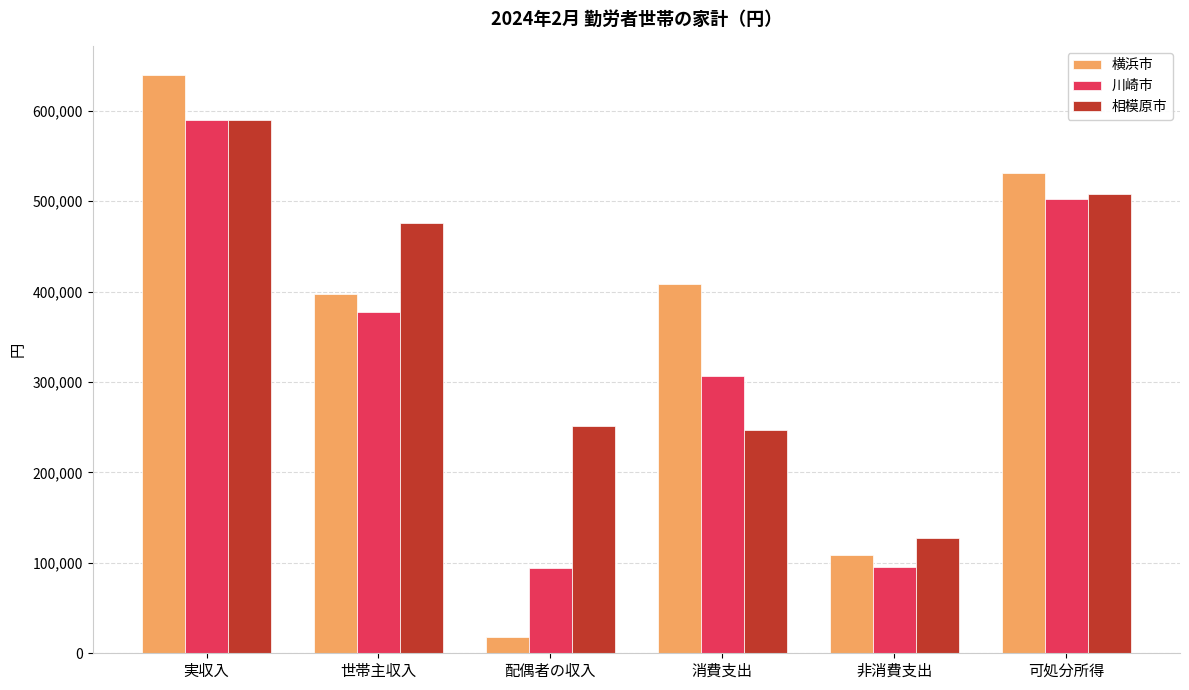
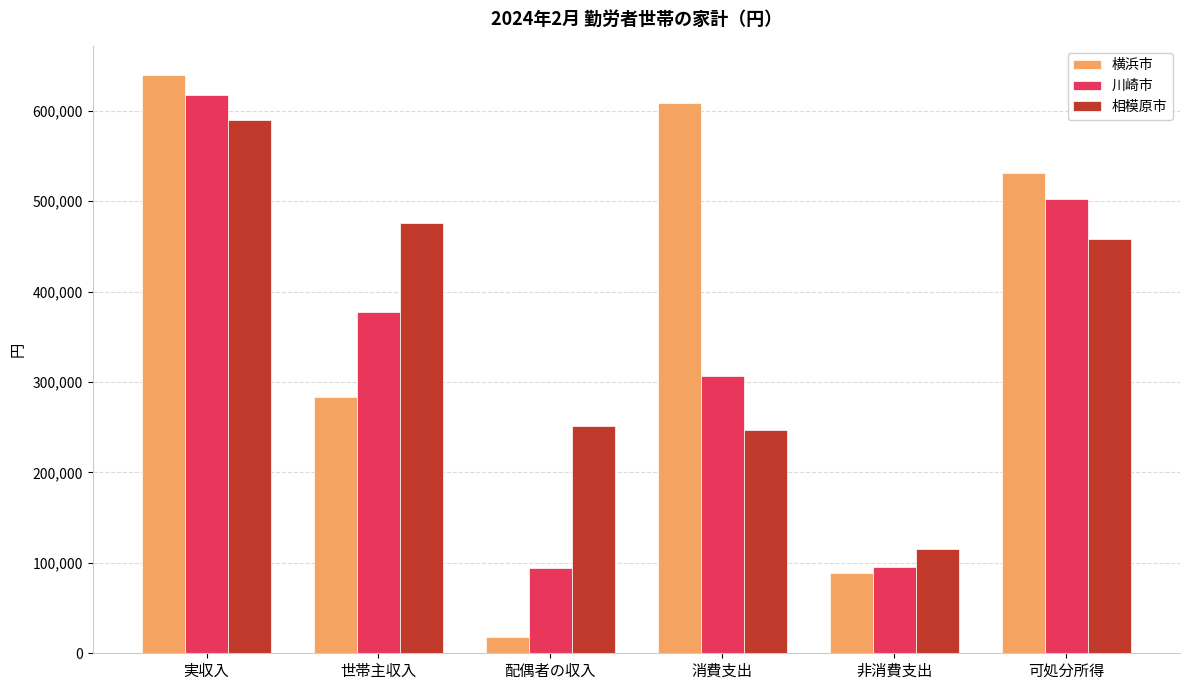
  {
    "横浜市": {
      "実収入": "640,000",
-     "世帯主収入": "400,000",
+     "世帯主収入": "280,000",
      "配偶者の収入": "20,000",
-     "消費支出": "410,000",
-     "非消費支出": "110,000",
+     "消費支出": "610,000",
+     "非消費支出": "90,000",
      "可処分所得": "530,000"
    },
    "川崎市": {
-     "実収入": "590,000",
+     "実収入": "620,000",
      "世帯主収入": "380,000",
      "配偶者の収入": "90,000",
      "消費支出": "310,000",
      "非消費支出": "100,000",
      "可処分所得": "500,000"
    },
    "相模原市": {
      "実収入": "590,000",
      "世帯主収入": "480,000",
      "配偶者の収入": "250,000",
      "消費支出": "250,000",
-     "非消費支出": "130,000",
-     "可処分所得": "510,000"
+     "非消費支出": "110,000",
+     "可処分所得": "460,000"
    }
  }
